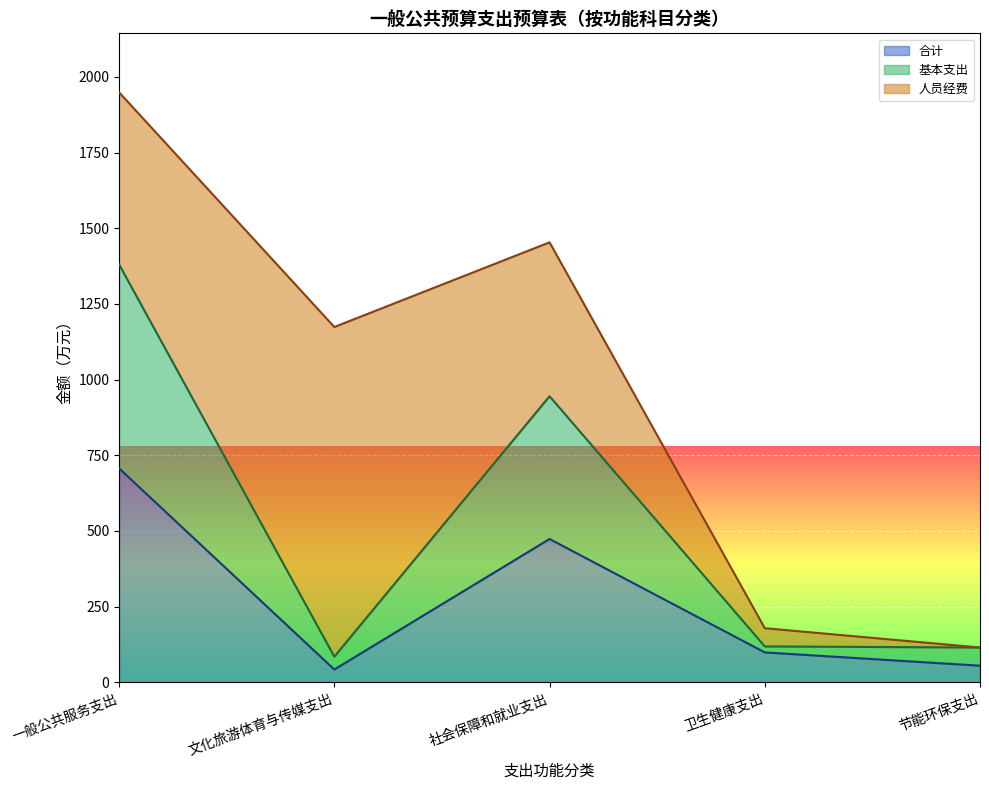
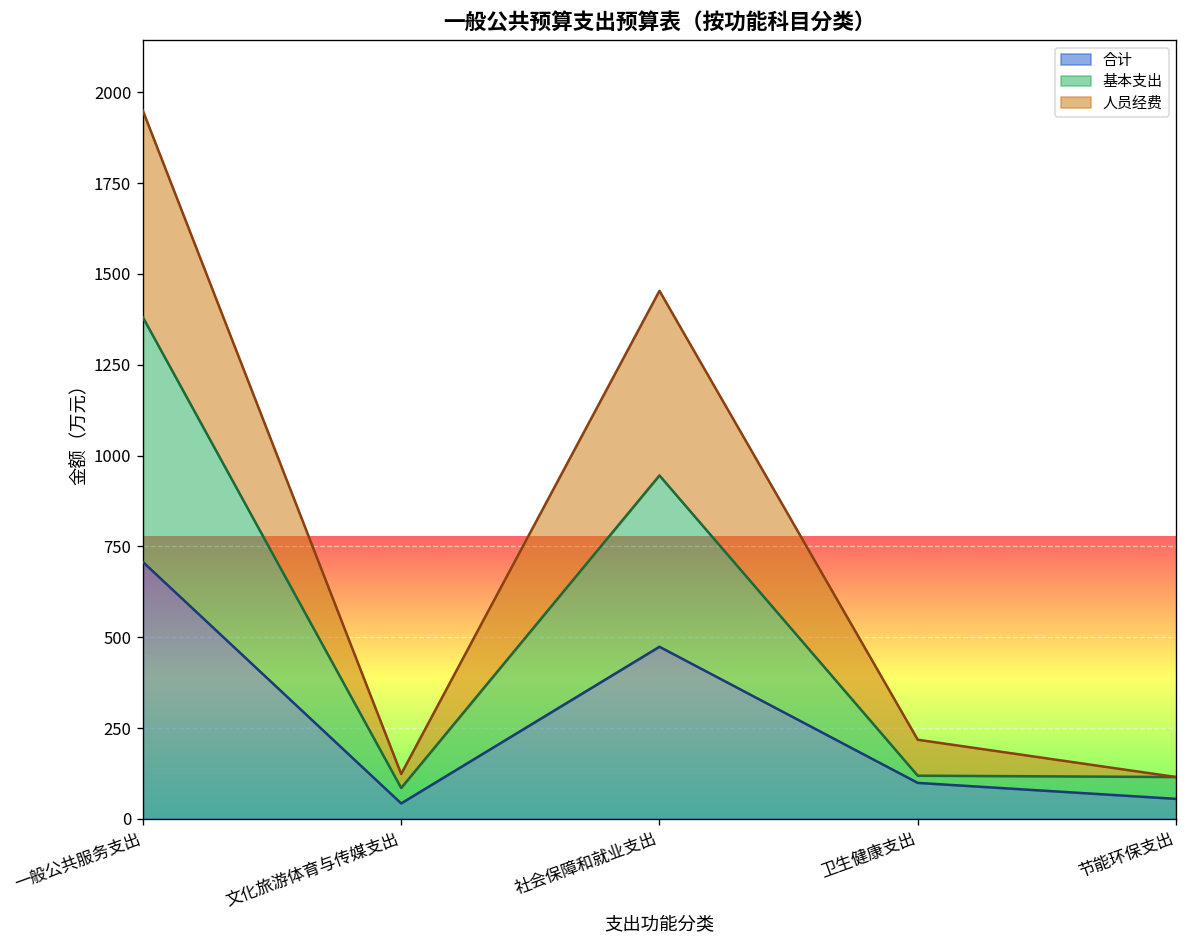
  {
    "合计": {
      "一般公共服务支出": 710,
      "文化旅游体育与传媒支出": 40,
      "社会保障和就业支出": 470,
      "卫生健康支出": 100,
      "节能环保支出": 60
    },
    "基本支出": {
      "一般公共服务支出": 670,
      "文化旅游体育与传媒支出": 40,
      "社会保障和就业支出": 470,
      "卫生健康支出": 20
    },
    "人员经费": {
      "一般公共服务支出": 570,
-     "文化旅游体育与传媒支出": 1090,
+     "文化旅游体育与传媒支出": 40,
      "社会保障和就业支出": 510,
-     "卫生健康支出": 60
+     "卫生健康支出": 100
    }
  }
